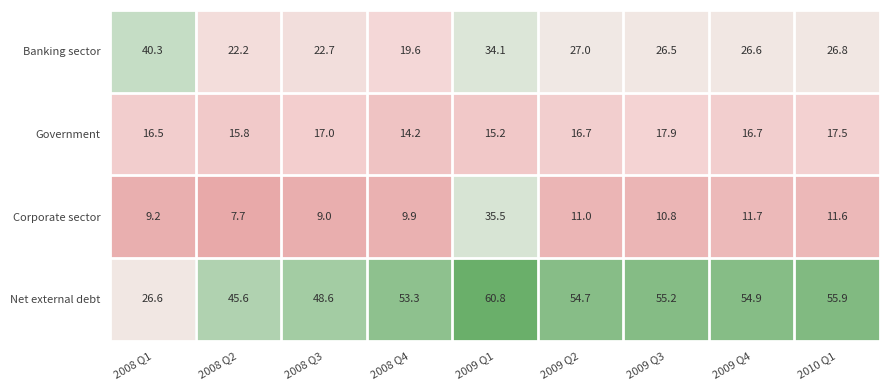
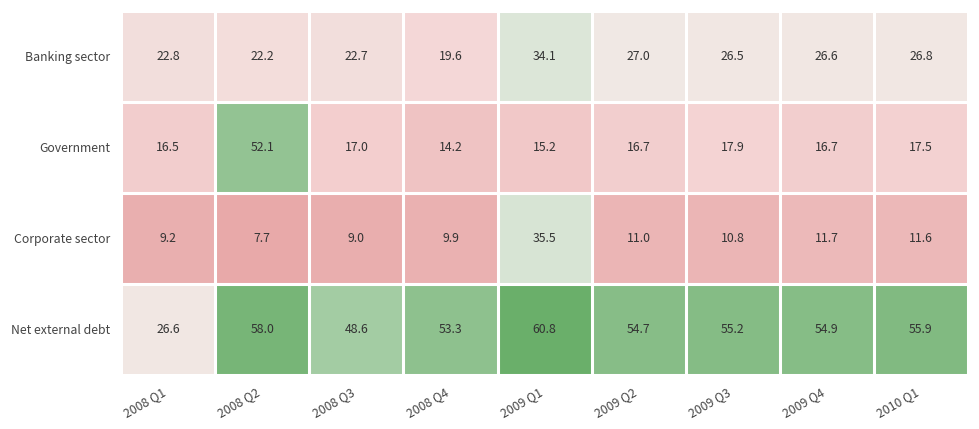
  {
    "Banking sector": {
-     "2008 Q1": 40.3,
+     "2008 Q1": 22.8,
      "2008 Q2": 22.2,
      "2008 Q3": 22.7,
      "2008 Q4": 19.6,
      "2009 Q1": 34.1,
      "2009 Q2": 27.0,
      "2009 Q3": 26.5,
      "2009 Q4": 26.6,
      "2010 Q1": 26.8
    },
    "Government": {
      "2008 Q1": 16.5,
-     "2008 Q2": 15.8,
+     "2008 Q2": 52.1,
      "2008 Q3": 17.0,
      "2008 Q4": 14.2,
      "2009 Q1": 15.2,
      "2009 Q2": 16.7,
      "2009 Q3": 17.9,
      "2009 Q4": 16.7,
      "2010 Q1": 17.5
    },
    "Corporate sector": {
      "2008 Q1": 9.2,
      "2008 Q2": 7.7,
      "2008 Q3": 9.0,
      "2008 Q4": 9.9,
      "2009 Q1": 35.5,
      "2009 Q2": 11.0,
      "2009 Q3": 10.8,
      "2009 Q4": 11.7,
      "2010 Q1": 11.6
    },
    "Net external debt": {
      "2008 Q1": 26.6,
-     "2008 Q2": 45.6,
+     "2008 Q2": 58.0,
      "2008 Q3": 48.6,
      "2008 Q4": 53.3,
      "2009 Q1": 60.8,
      "2009 Q2": 54.7,
      "2009 Q3": 55.2,
      "2009 Q4": 54.9,
      "2010 Q1": 55.9
    }
  }
